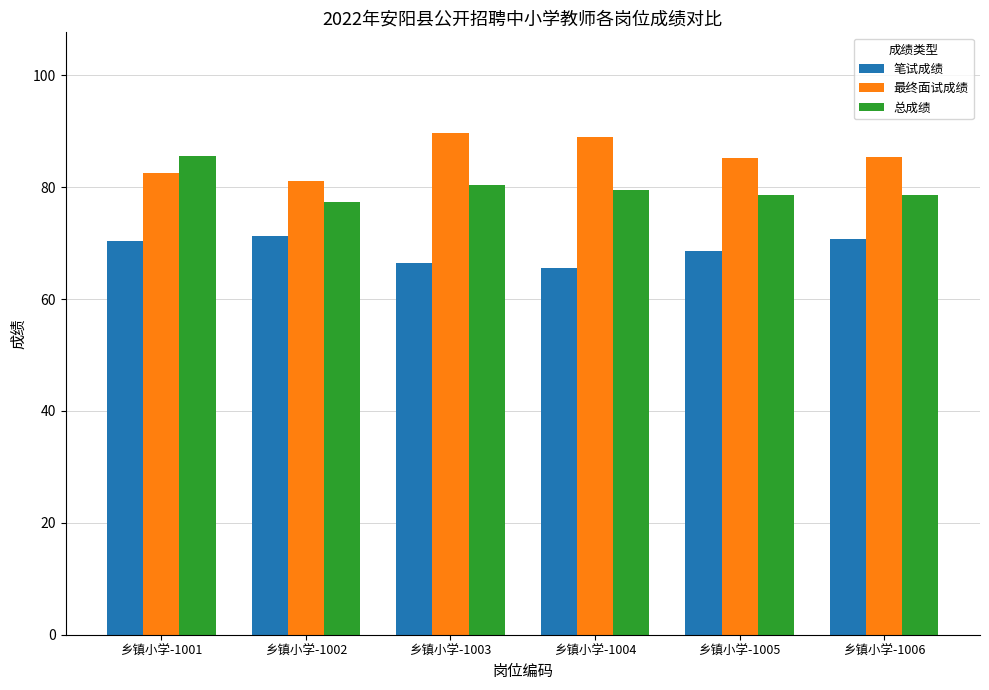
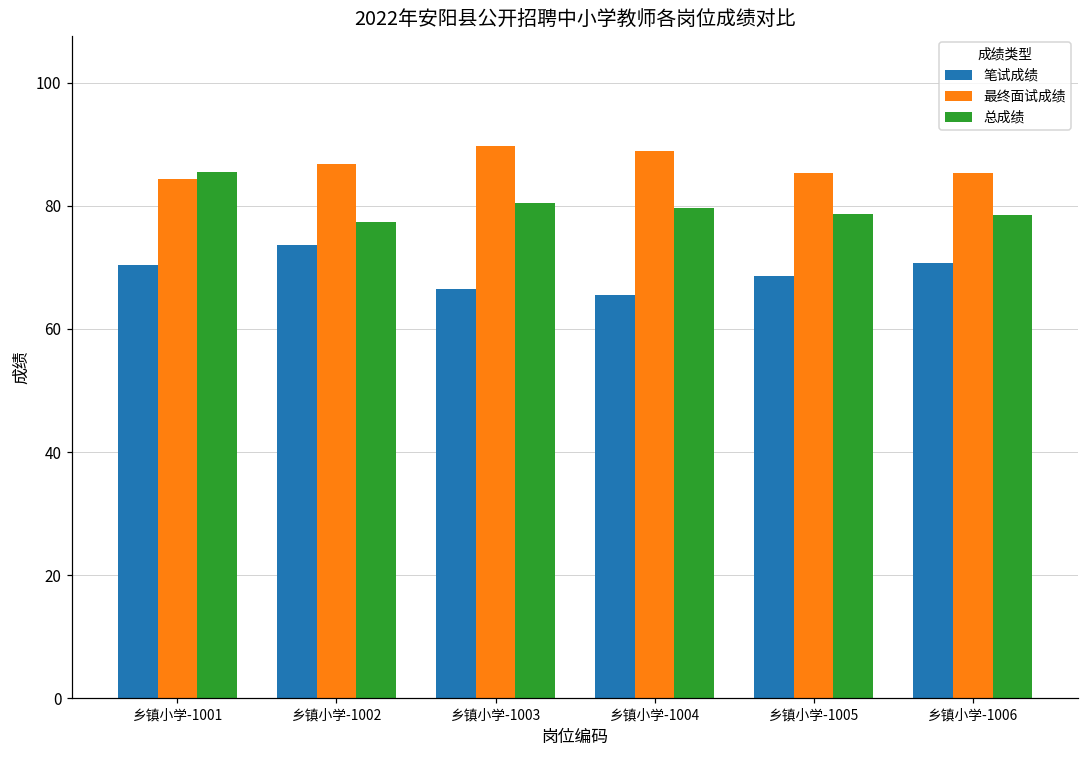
  {
    "笔试成绩": {
      "乡镇小学-1001": 70,
-     "乡镇小学-1002": 71,
+     "乡镇小学-1002": 74,
      "乡镇小学-1003": 67,
      "乡镇小学-1004": 66,
      "乡镇小学-1005": 69,
      "乡镇小学-1006": 71
    },
    "最终面试成绩": {
-     "乡镇小学-1001": 83,
-     "乡镇小学-1002": 81,
+     "乡镇小学-1001": 84,
+     "乡镇小学-1002": 87,
      "乡镇小学-1003": 90,
      "乡镇小学-1004": 89,
      "乡镇小学-1005": 85,
      "乡镇小学-1006": 85
    },
    "总成绩": {
      "乡镇小学-1001": 86,
      "乡镇小学-1002": 77,
      "乡镇小学-1003": 80,
      "乡镇小学-1004": 80,
      "乡镇小学-1005": 79,
      "乡镇小学-1006": 79
    }
  }
